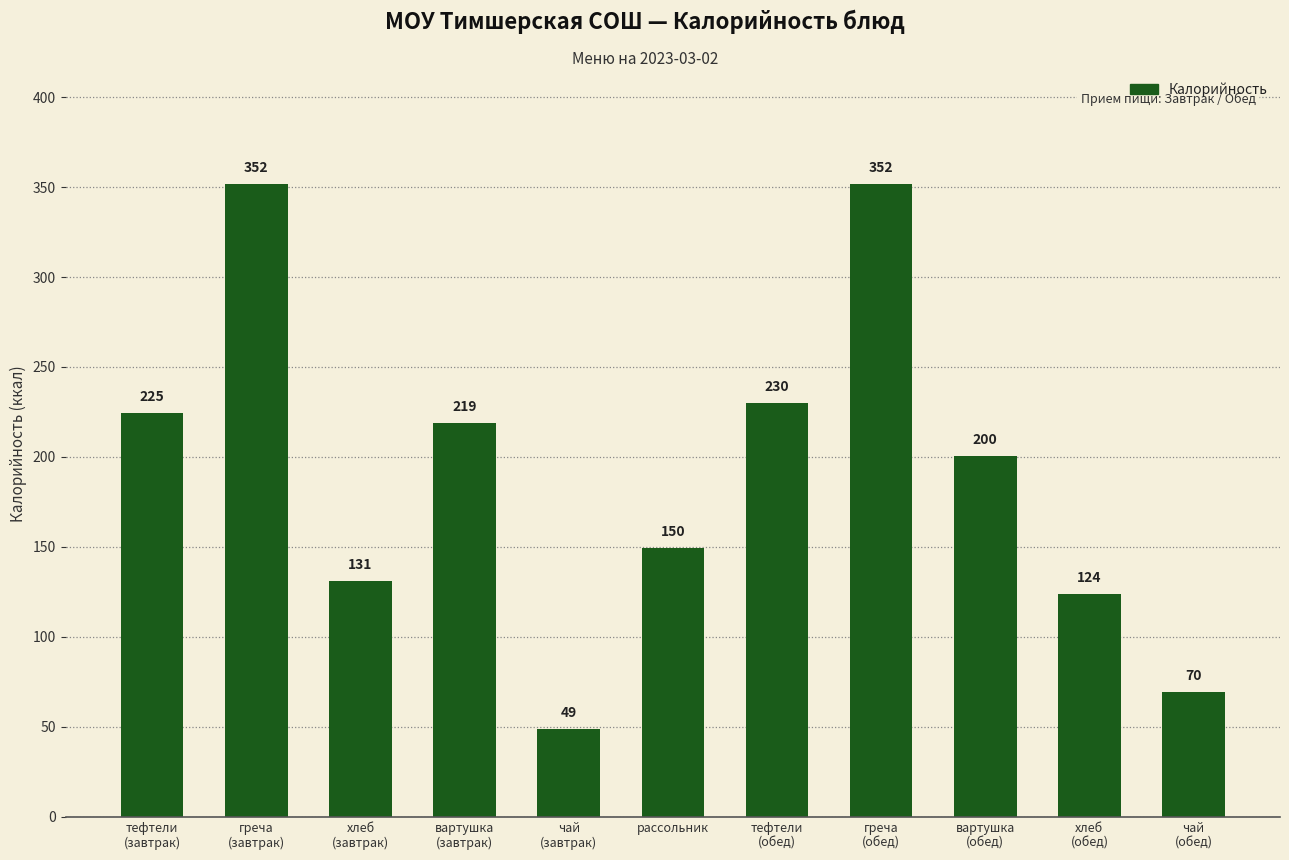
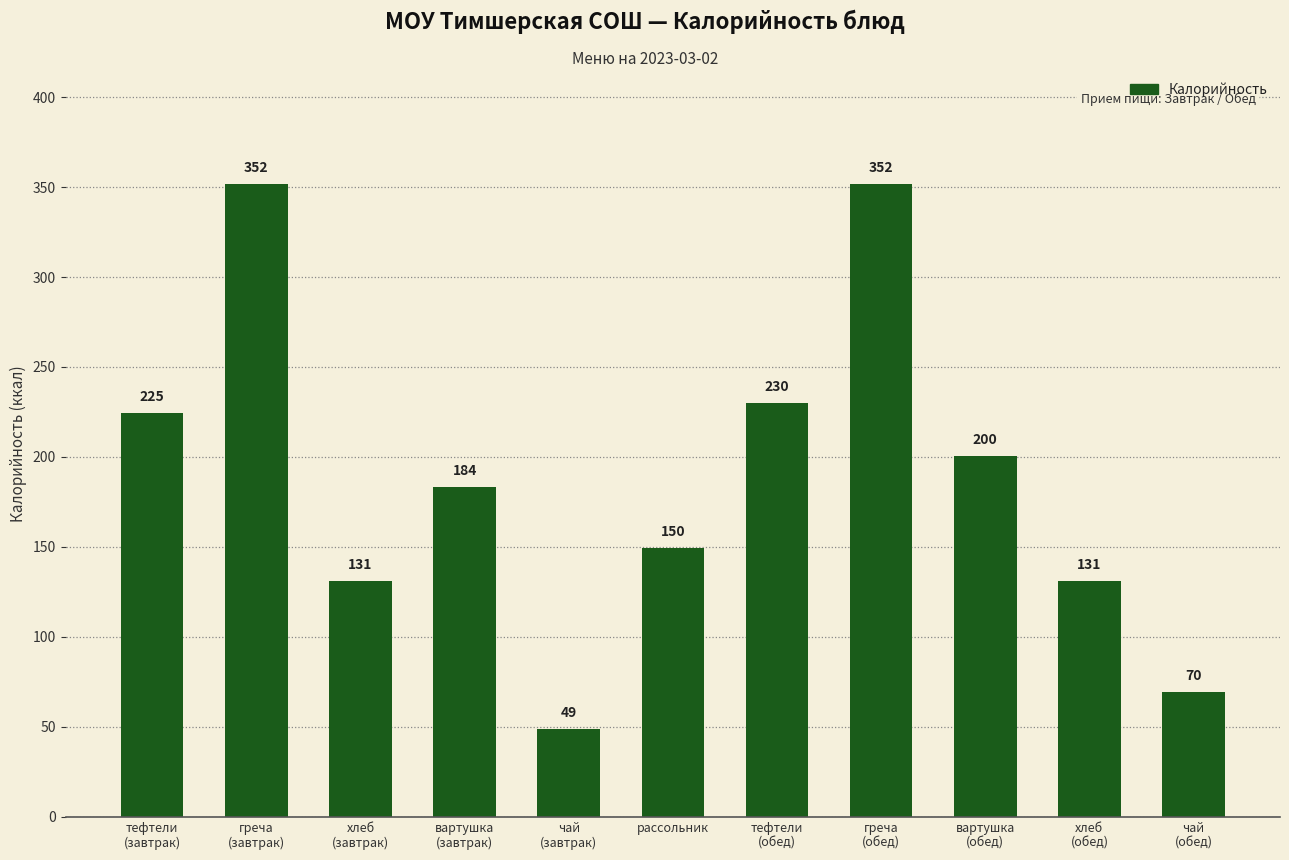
  {
    "тефтели (завтрак)": 225,
    "греча (завтрак)": 352,
    "хлеб (завтрак)": 131,
-   "вартушка (завтрак)": 219,
+   "вартушка (завтрак)": 184,
    "чай (завтрак)": 49,
    "рассольник": 150,
    "тефтели (обед)": 230,
    "греча (обед)": 352,
    "вартушка (обед)": 200,
-   "хлеб (обед)": 124,
+   "хлеб (обед)": 131,
    "чай (обед)": 70
  }
